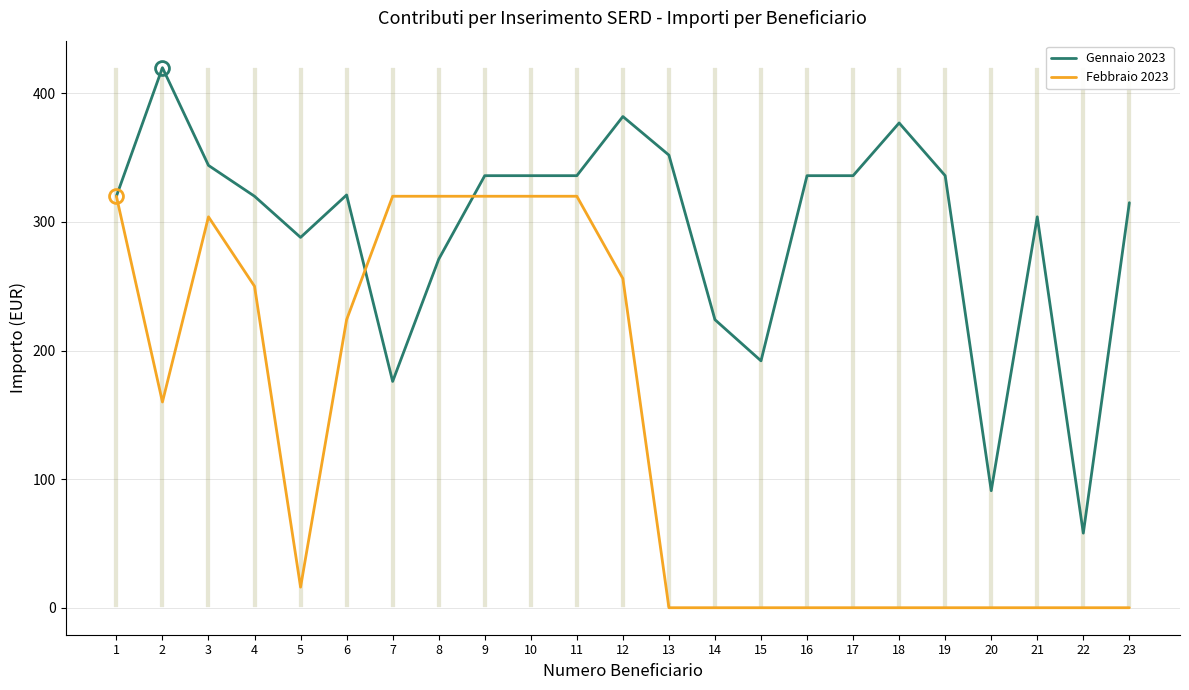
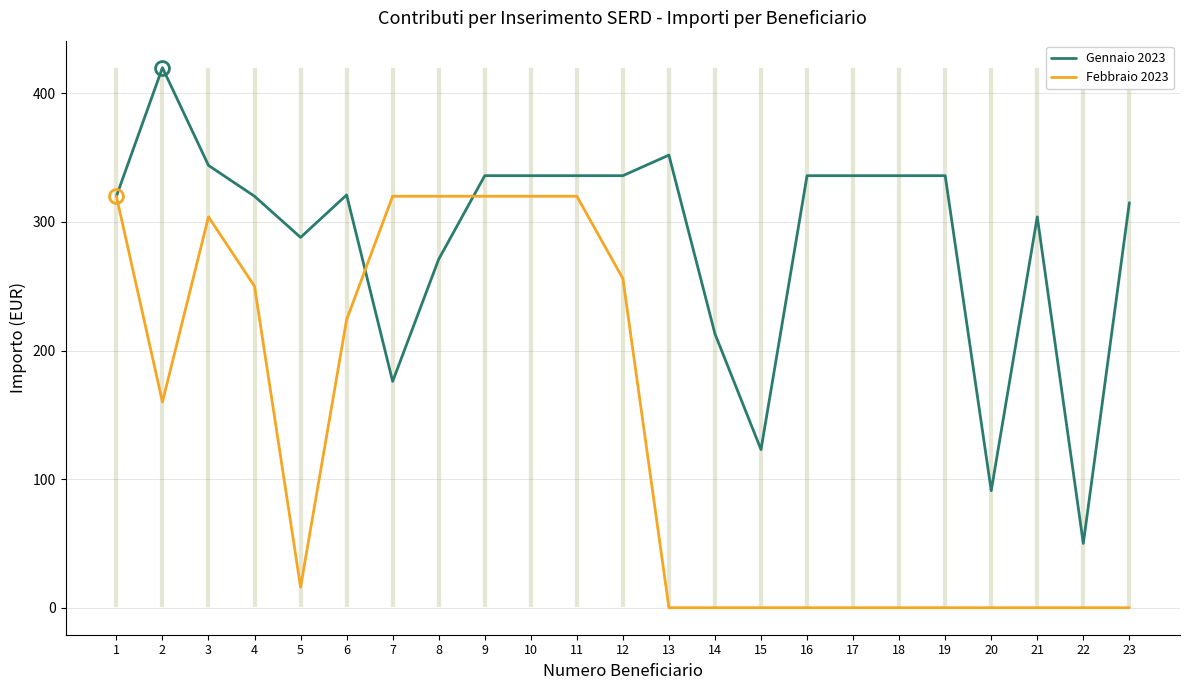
  {
    "Gennaio 2023": {
      "3": 344,
      "4": 320,
      "5": 288,
      "6": 321,
      "7": 176,
      "8": 271,
      "9": 336,
      "10": 336,
      "11": 336,
-     "12": 382,
+     "12": 336,
      "13": 352,
-     "14": 224,
-     "15": 192,
+     "14": 213,
+     "15": 123,
      "16": 336,
      "17": 336,
-     "18": 377,
+     "18": 336,
      "19": 336,
      "20": 91,
      "21": 304,
-     "22": 58,
+     "22": 50,
      "23": 315
    }
  }
